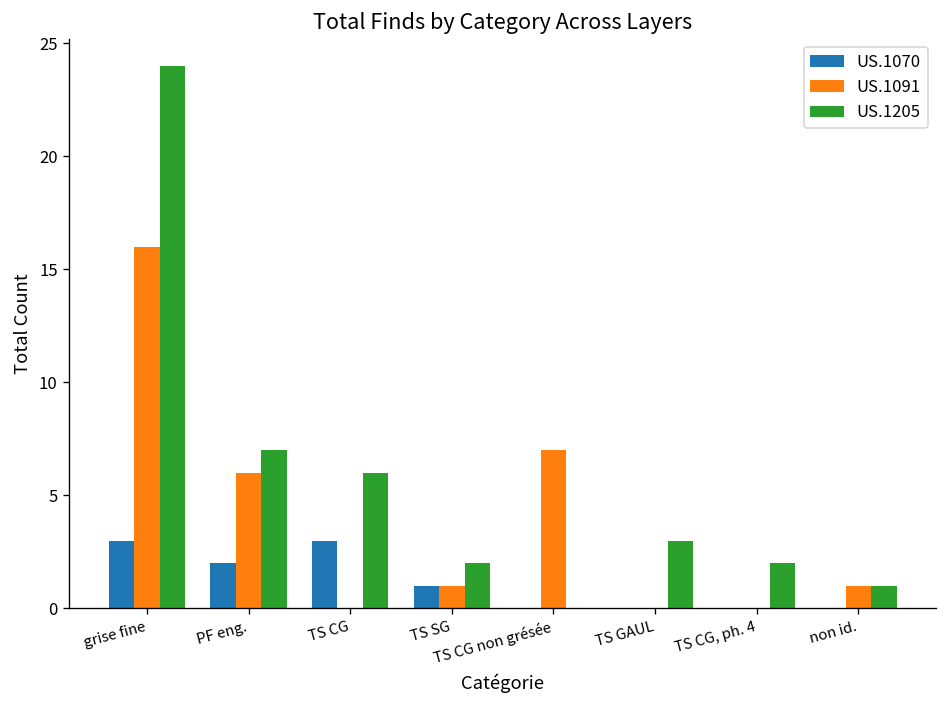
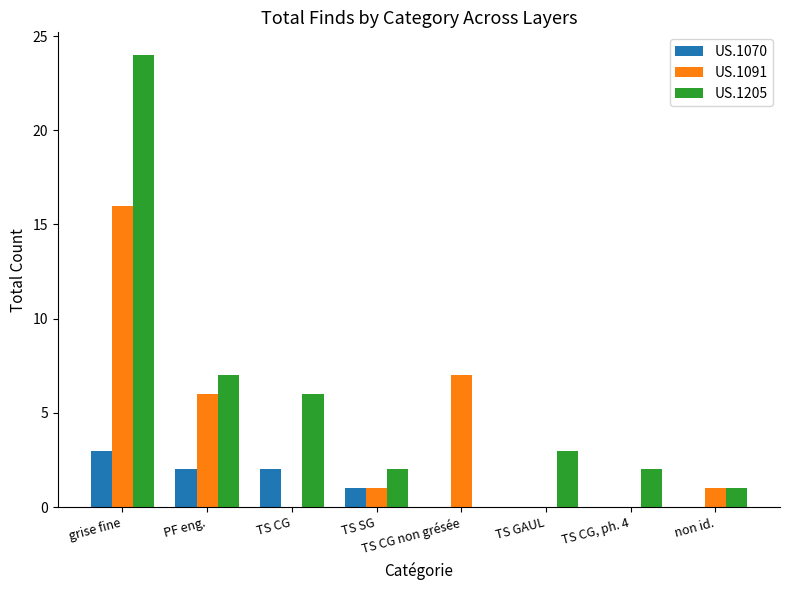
  {
    "US.1070": {
      "grise fine": 3,
      "PF eng.": 2,
-     "TS CG": 3,
+     "TS CG": 2,
      "TS SG": 1,
      "TS CG non grésée": 0,
      "TS GAUL": 0,
      "TS CG, ph. 4": 0,
      "non id.": 0
    },
    "US.1091": {
      "grise fine": 16,
      "PF eng.": 6,
      "TS CG": 0,
      "TS SG": 1,
      "TS CG non grésée": 7,
      "TS GAUL": 0,
      "TS CG, ph. 4": 0,
      "non id.": 1
    },
    "US.1205": {
      "grise fine": 24,
      "PF eng.": 7,
      "TS CG": 6,
      "TS SG": 2,
      "TS CG non grésée": 0,
      "TS GAUL": 3,
      "TS CG, ph. 4": 2,
      "non id.": 1
    }
  }
